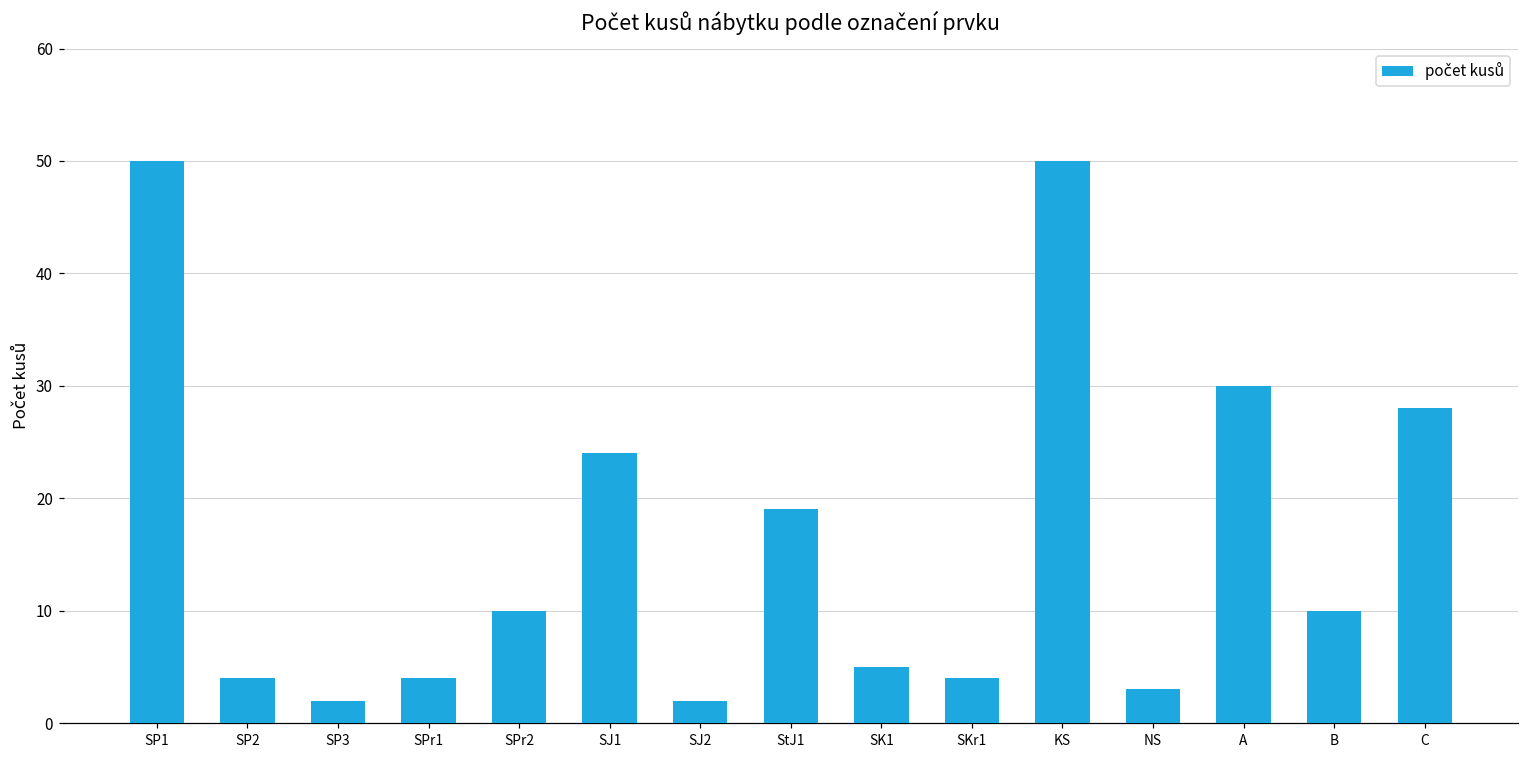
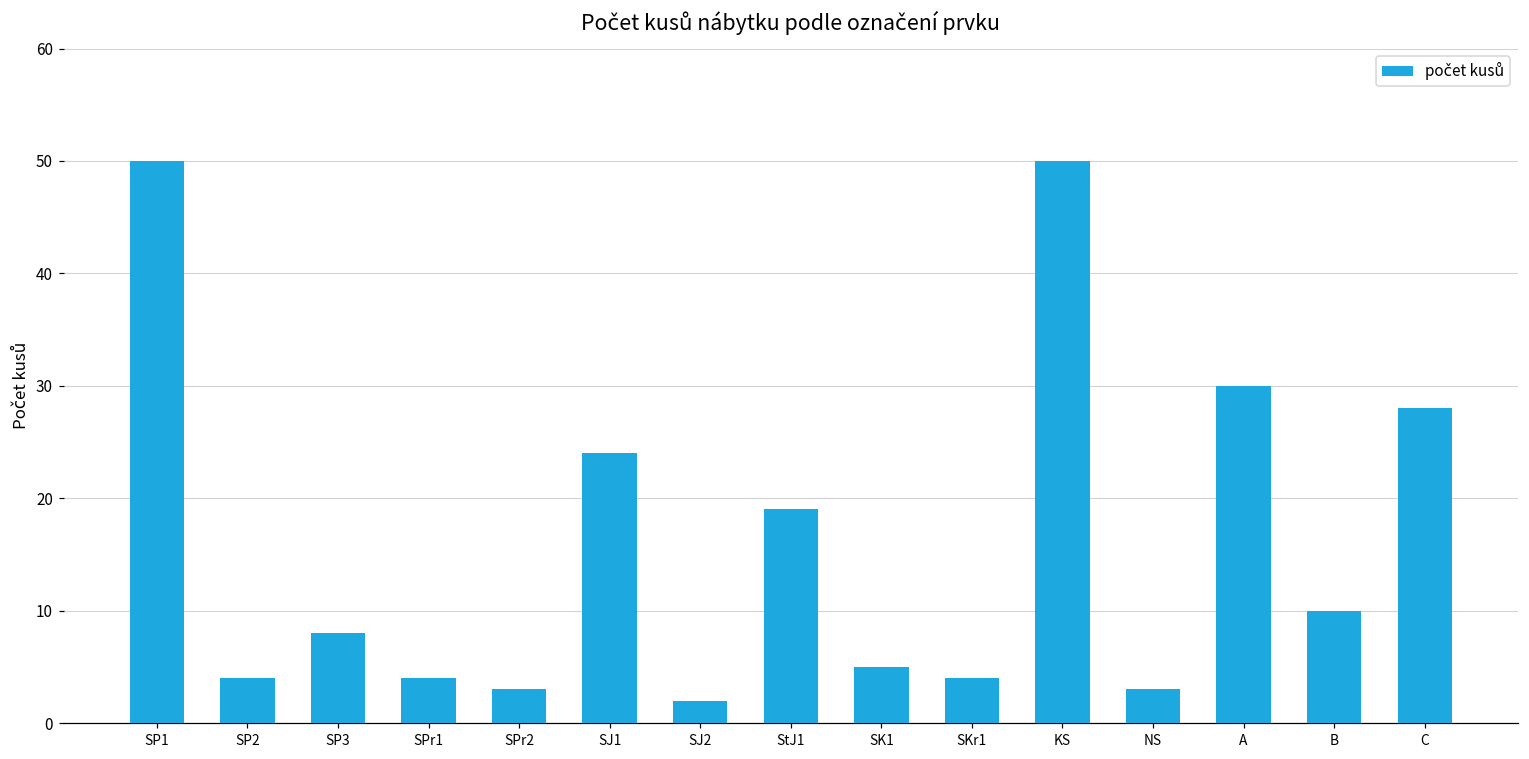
  {
    "SP1": 50,
    "SP2": 4,
-   "SP3": 2,
+   "SP3": 8,
    "SPr1": 4,
-   "SPr2": 10,
+   "SPr2": 3,
    "SJ1": 24,
    "SJ2": 2,
    "StJ1": 19,
    "SK1": 5,
    "SKr1": 4,
    "KS": 50,
    "NS": 3,
    "A": 30,
    "B": 10,
    "C": 28
  }
